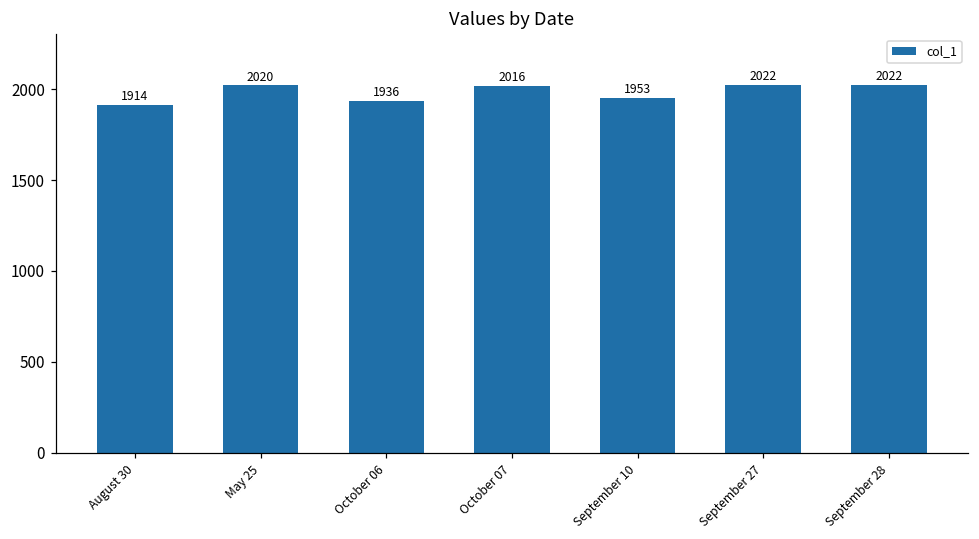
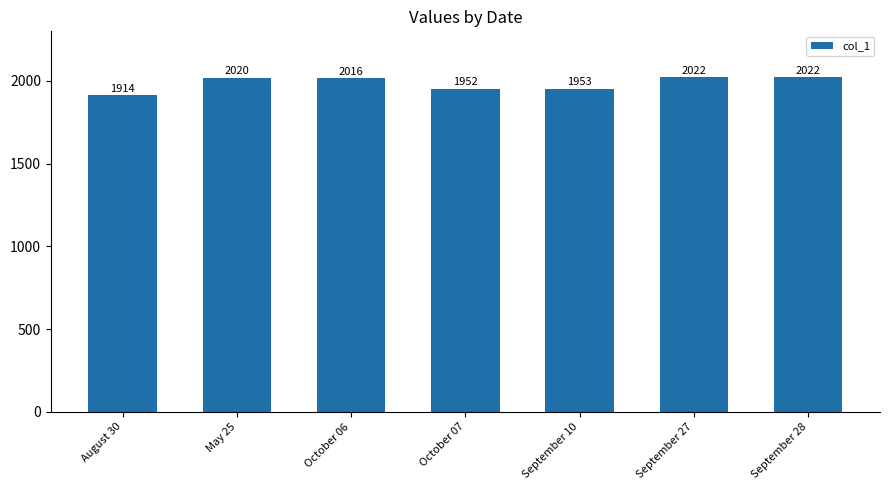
  {
    "August 30": 1914,
    "May 25": 2020,
-   "October 06": 1936,
-   "October 07": 2016,
+   "October 06": 2016,
+   "October 07": 1952,
    "September 10": 1953,
    "September 27": 2022,
    "September 28": 2022
  }
